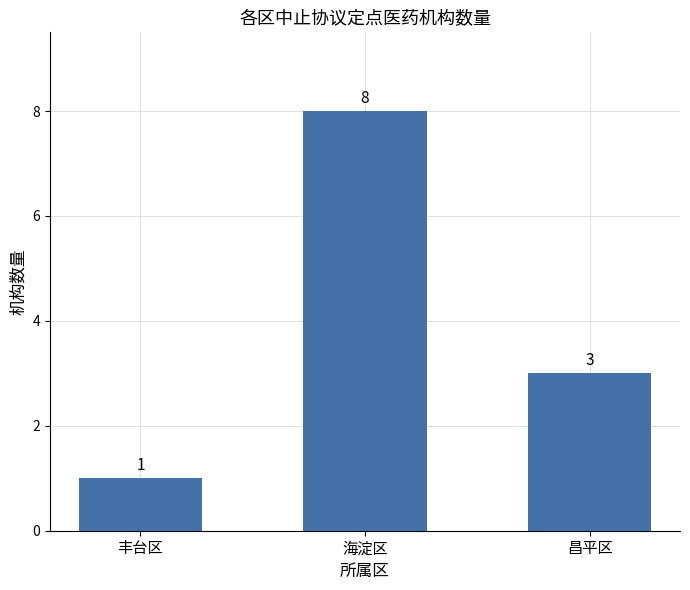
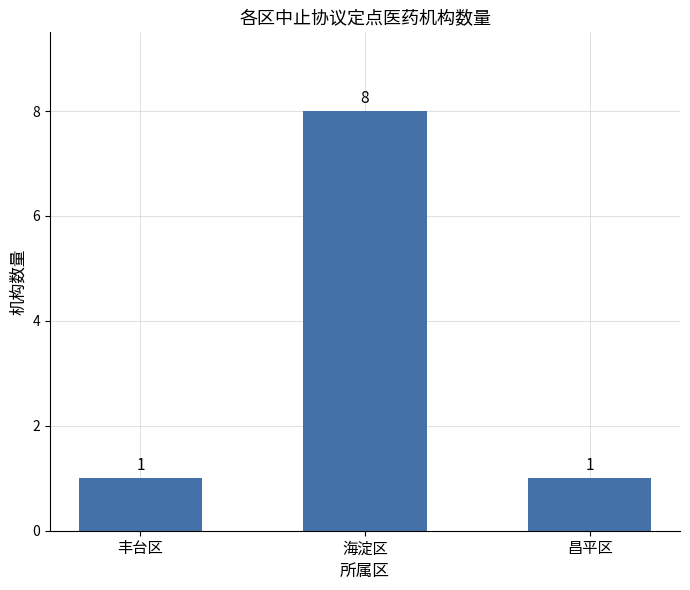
  {
    "丰台区": 1,
    "海淀区": 8,
-   "昌平区": 3
+   "昌平区": 1
  }
